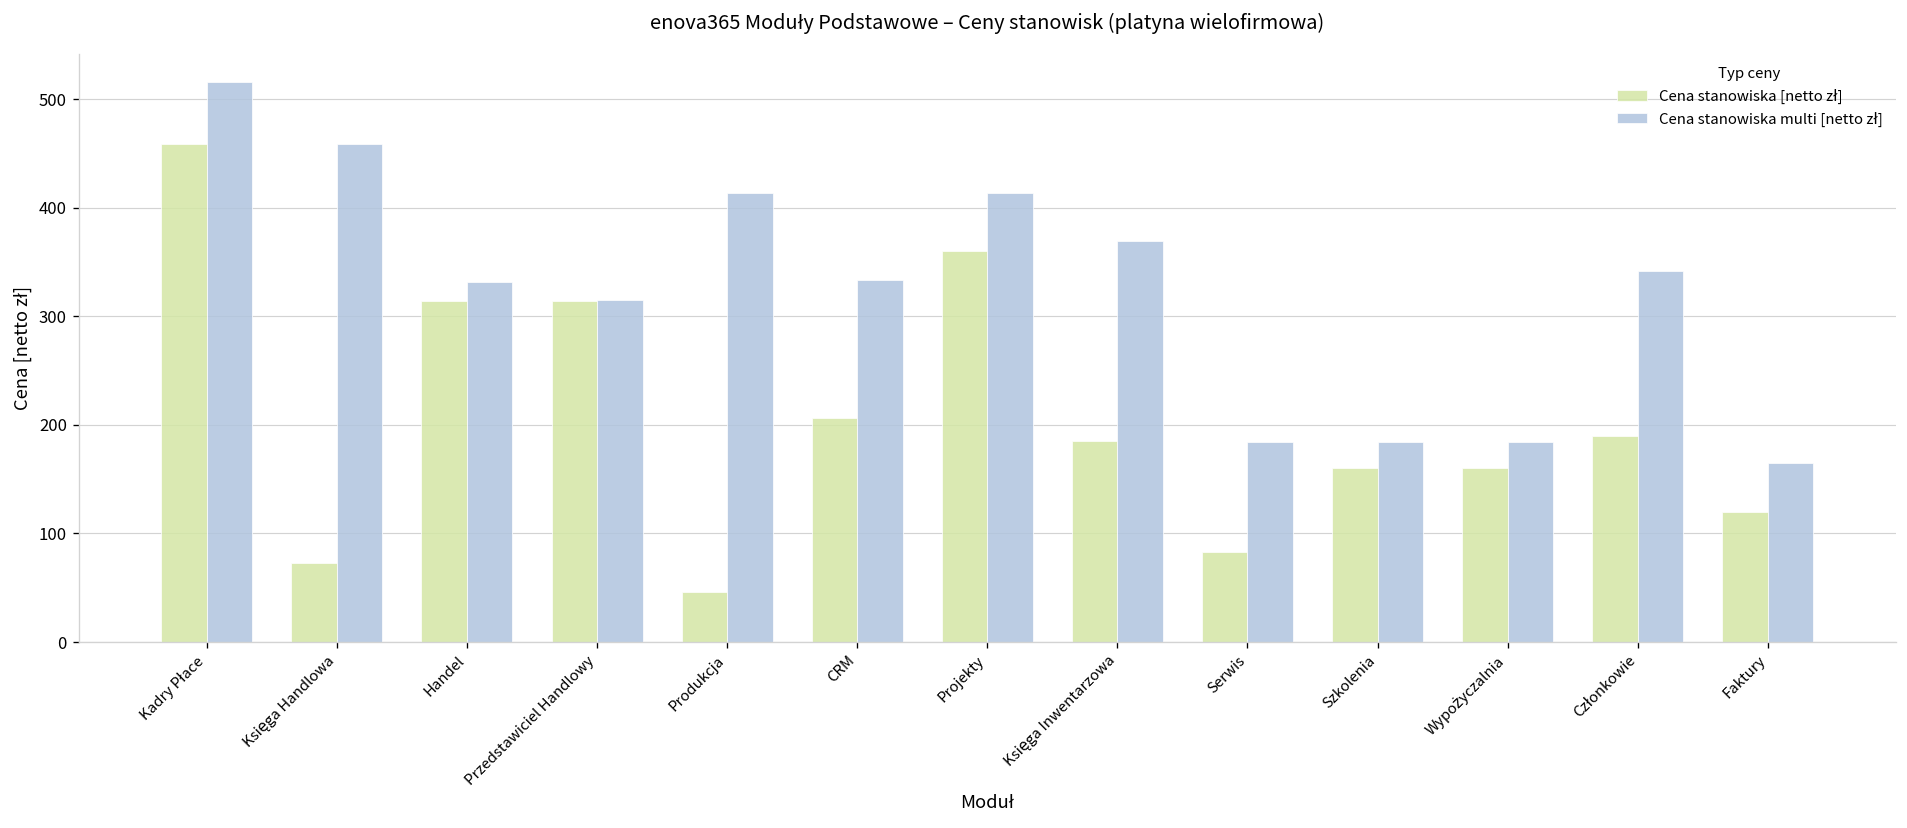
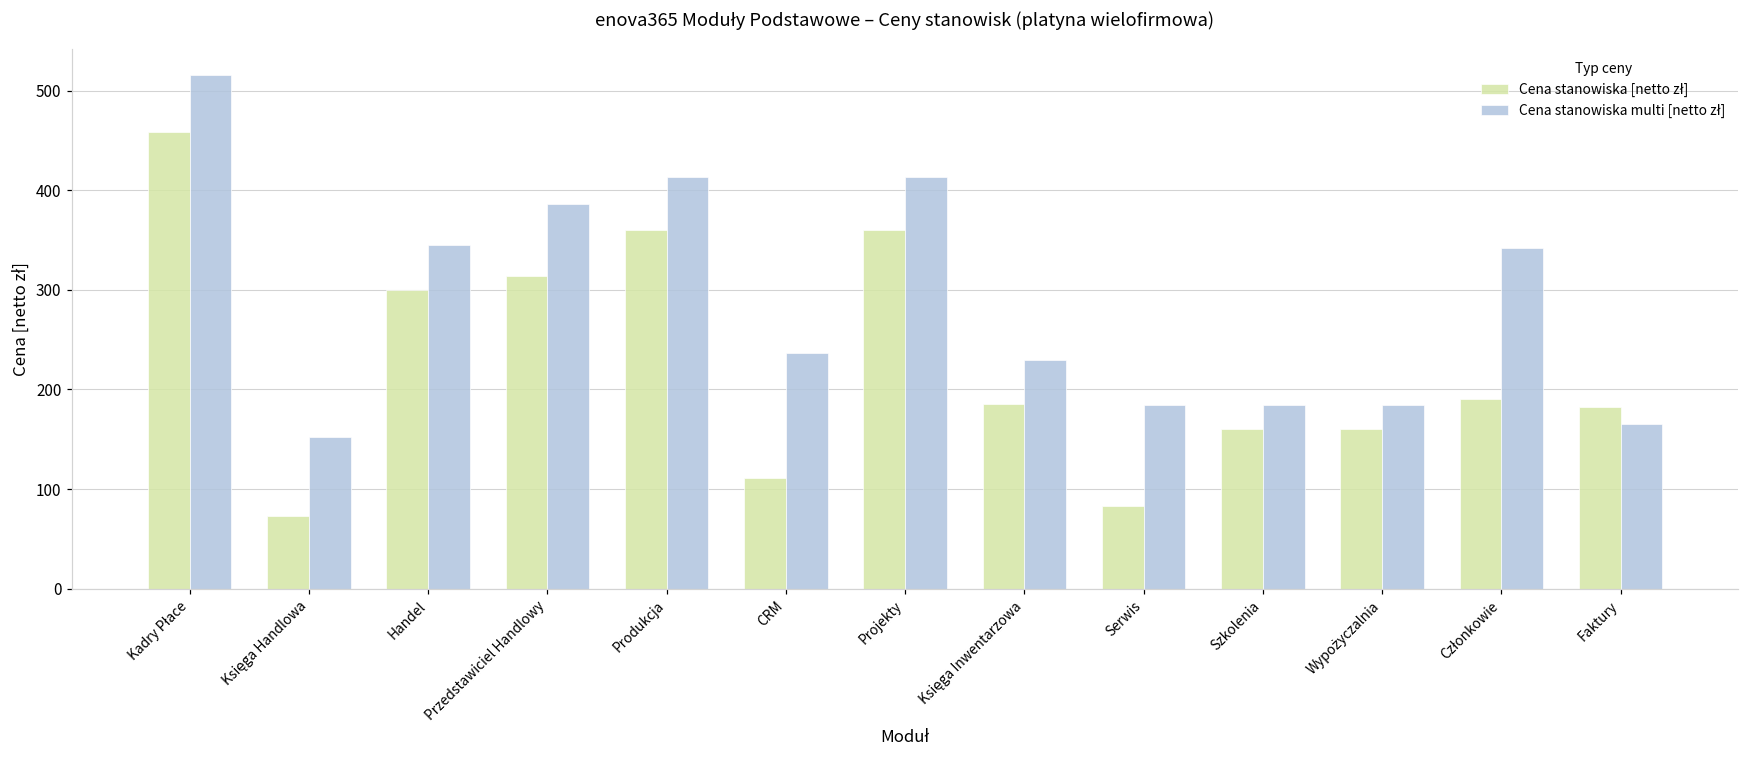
  {
    "Cena stanowiska [netto zł]": {
      "Kadry Płace": 460,
      "Księga Handlowa": 70,
-     "Handel": 310,
+     "Handel": 300,
      "Przedstawiciel Handlowy": 310,
-     "Produkcja": 50,
-     "CRM": 210,
+     "Produkcja": 360,
+     "CRM": 110,
      "Projekty": 360,
      "Księga Inwentarzowa": 190,
      "Serwis": 80,
      "Szkolenia": 160,
      "Wypożyczalnia": 160,
      "Członkowie": 190,
-     "Faktury": 120
+     "Faktury": 180
    },
    "Cena stanowiska multi [netto zł]": {
      "Kadry Płace": 520,
-     "Księga Handlowa": 460,
-     "Handel": 330,
-     "Przedstawiciel Handlowy": 320,
+     "Księga Handlowa": 150,
+     "Handel": 350,
+     "Przedstawiciel Handlowy": 390,
      "Produkcja": 410,
-     "CRM": 330,
+     "CRM": 240,
      "Projekty": 410,
-     "Księga Inwentarzowa": 370,
+     "Księga Inwentarzowa": 230,
      "Serwis": 180,
      "Szkolenia": 180,
      "Wypożyczalnia": 180,
      "Członkowie": 340,
      "Faktury": 170
    }
  }
